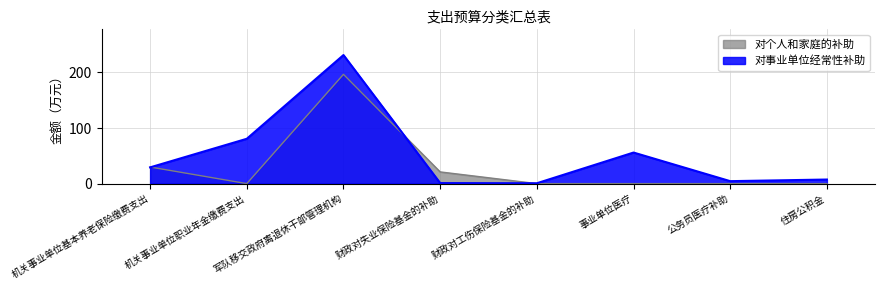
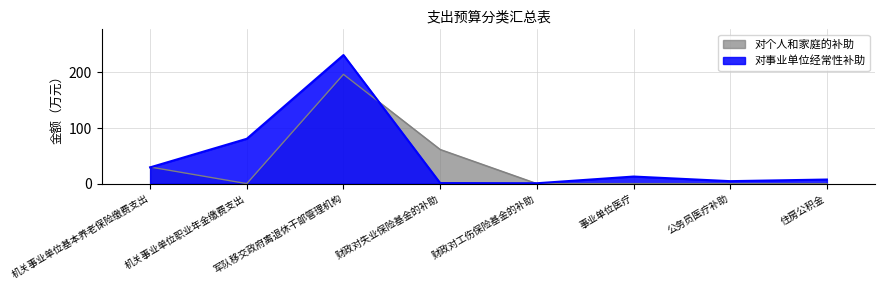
  {
    "对个人和家庭的补助": {
      "机关事业单位职业年金缴费支出": 0,
      "军队移交政府离退休干部管理机构": 200,
-     "财政对失业保险基金的补助": 20,
+     "财政对失业保险基金的补助": 60,
      "事业单位医疗": 0,
      "住房公积金": 0
    },
    "对事业单位经常性补助": {
      "机关事业单位职业年金缴费支出": 80,
      "军队移交政府离退休干部管理机构": 230,
      "财政对失业保险基金的补助": 0,
-     "事业单位医疗": 60,
+     "事业单位医疗": 10,
      "住房公积金": 10
    }
  }
